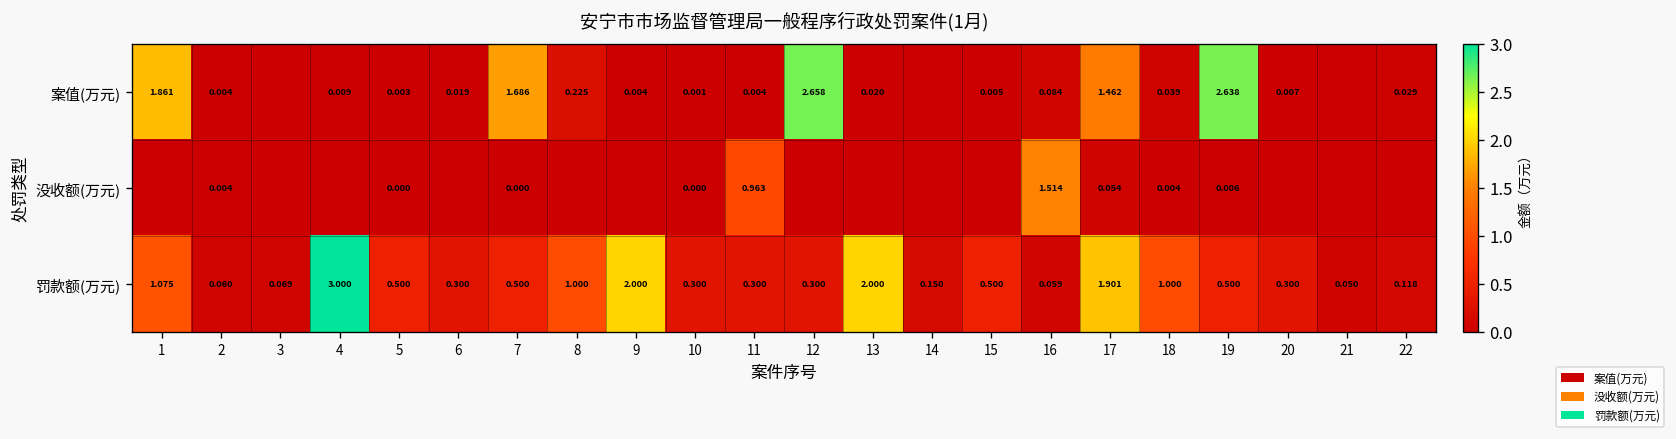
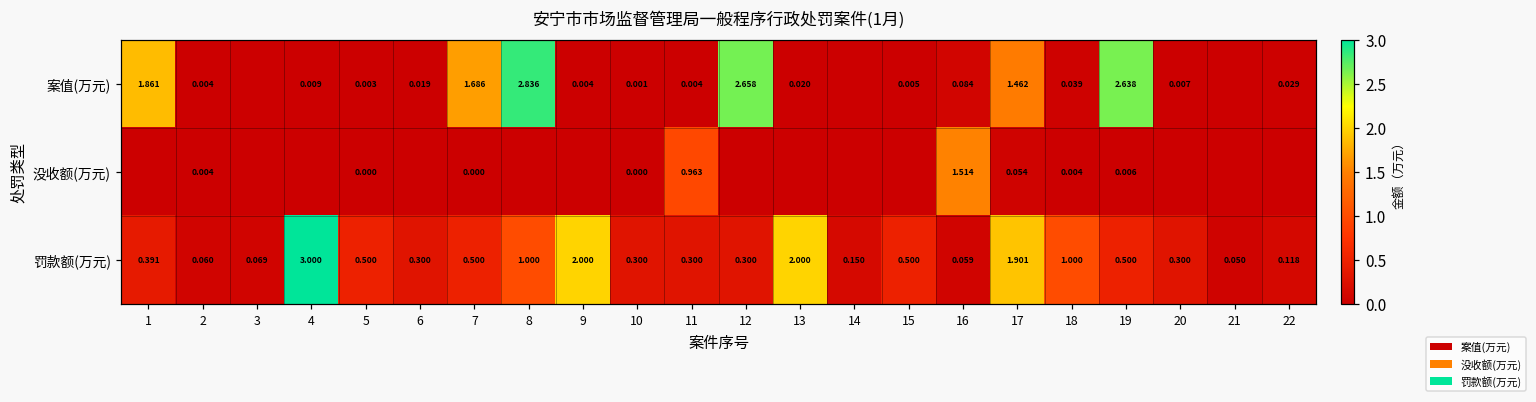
  {
    "案值(万元)": {
      "1": 1.861,
      "2": 0.004,
      "4": 0.009,
      "5": 0.003,
      "6": 0.019,
      "7": 1.686,
-     "8": 0.225,
+     "8": 2.836,
      "9": 0.004,
      "10": 0.001,
      "11": 0.004,
      "12": 2.658,
      "13": 0.020,
      "15": 0.005,
      "16": 0.084,
      "17": 1.462,
      "18": 0.039,
      "19": 2.638,
      "20": 0.007,
      "22": 0.029
    },
    "没收额(万元)": {
      "2": 0.004,
      "5": 0.000,
      "7": 0.000,
      "10": 0.000,
      "11": 0.963,
      "16": 1.514,
      "17": 0.054,
      "18": 0.004,
      "19": 0.006
    },
    "罚款额(万元)": {
-     "1": 1.075,
+     "1": 0.391,
      "2": 0.060,
      "3": 0.069,
      "4": 3.000,
      "5": 0.500,
      "6": 0.300,
      "7": 0.500,
      "8": 1.000,
      "9": 2.000,
      "10": 0.300,
      "11": 0.300,
      "12": 0.300,
      "13": 2.000,
      "14": 0.150,
      "15": 0.500,
      "16": 0.059,
      "17": 1.901,
      "18": 1.000,
      "19": 0.500,
      "20": 0.300,
      "21": 0.050,
      "22": 0.118
    }
  }
